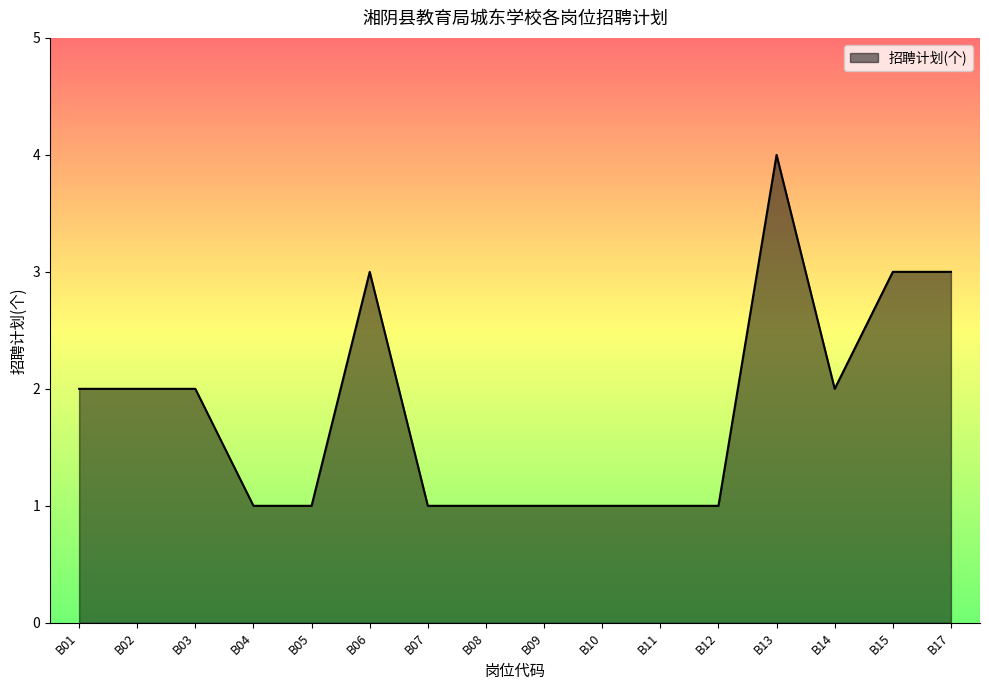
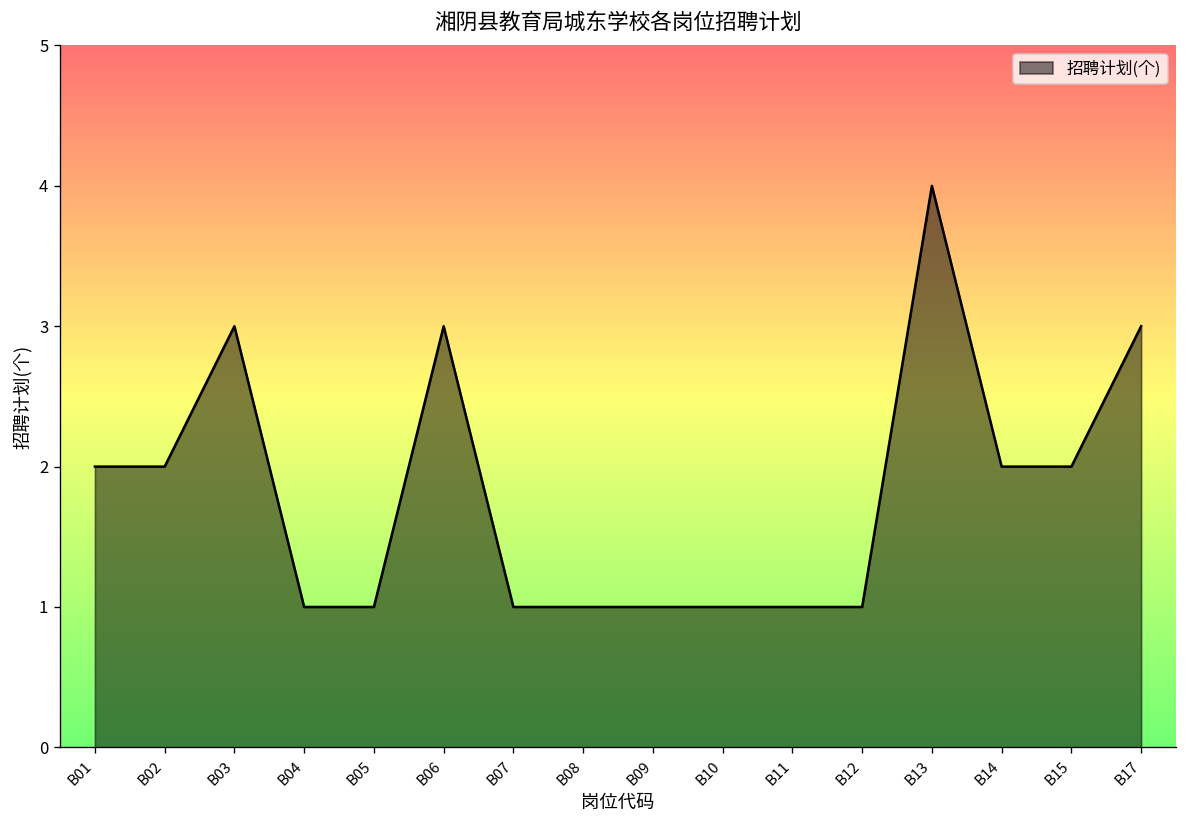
  {
    "B01": 2,
    "B02": 2,
-   "B03": 2,
+   "B03": 3,
    "B04": 1,
    "B05": 1,
    "B06": 3,
    "B07": 1,
    "B08": 1,
    "B09": 1,
    "B10": 1,
    "B11": 1,
    "B12": 1,
    "B13": 4,
    "B14": 2,
-   "B15": 3,
+   "B15": 2,
    "B17": 3
  }
